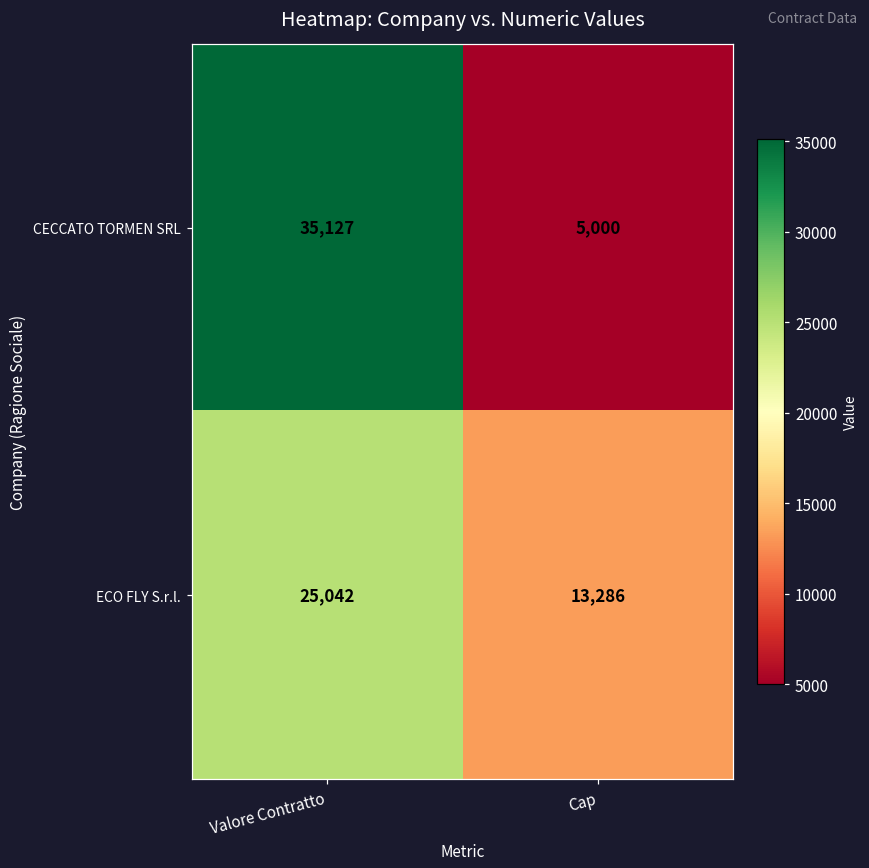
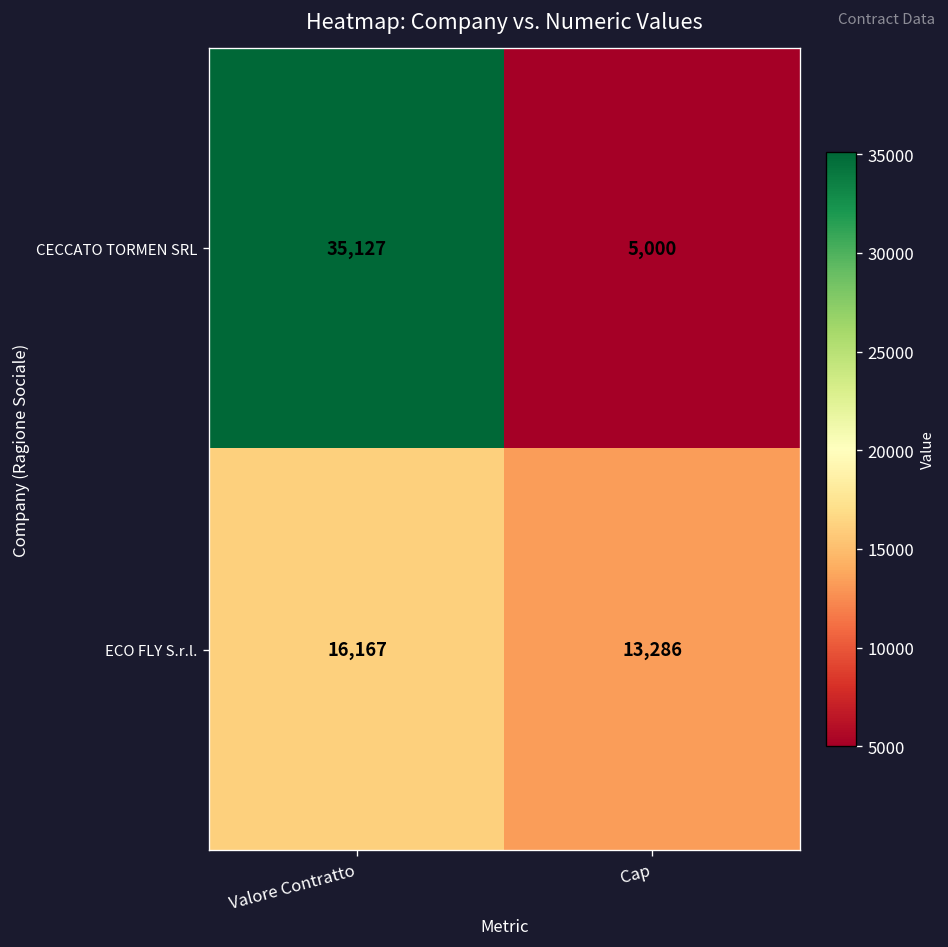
  {
    "CECCATO TORMEN SRL": {
      "Valore Contratto": "35,127",
      "Cap": "5,000"
    },
    "ECO FLY S.r.l.": {
-     "Valore Contratto": "25,042",
+     "Valore Contratto": "16,167",
      "Cap": "13,286"
    }
  }
